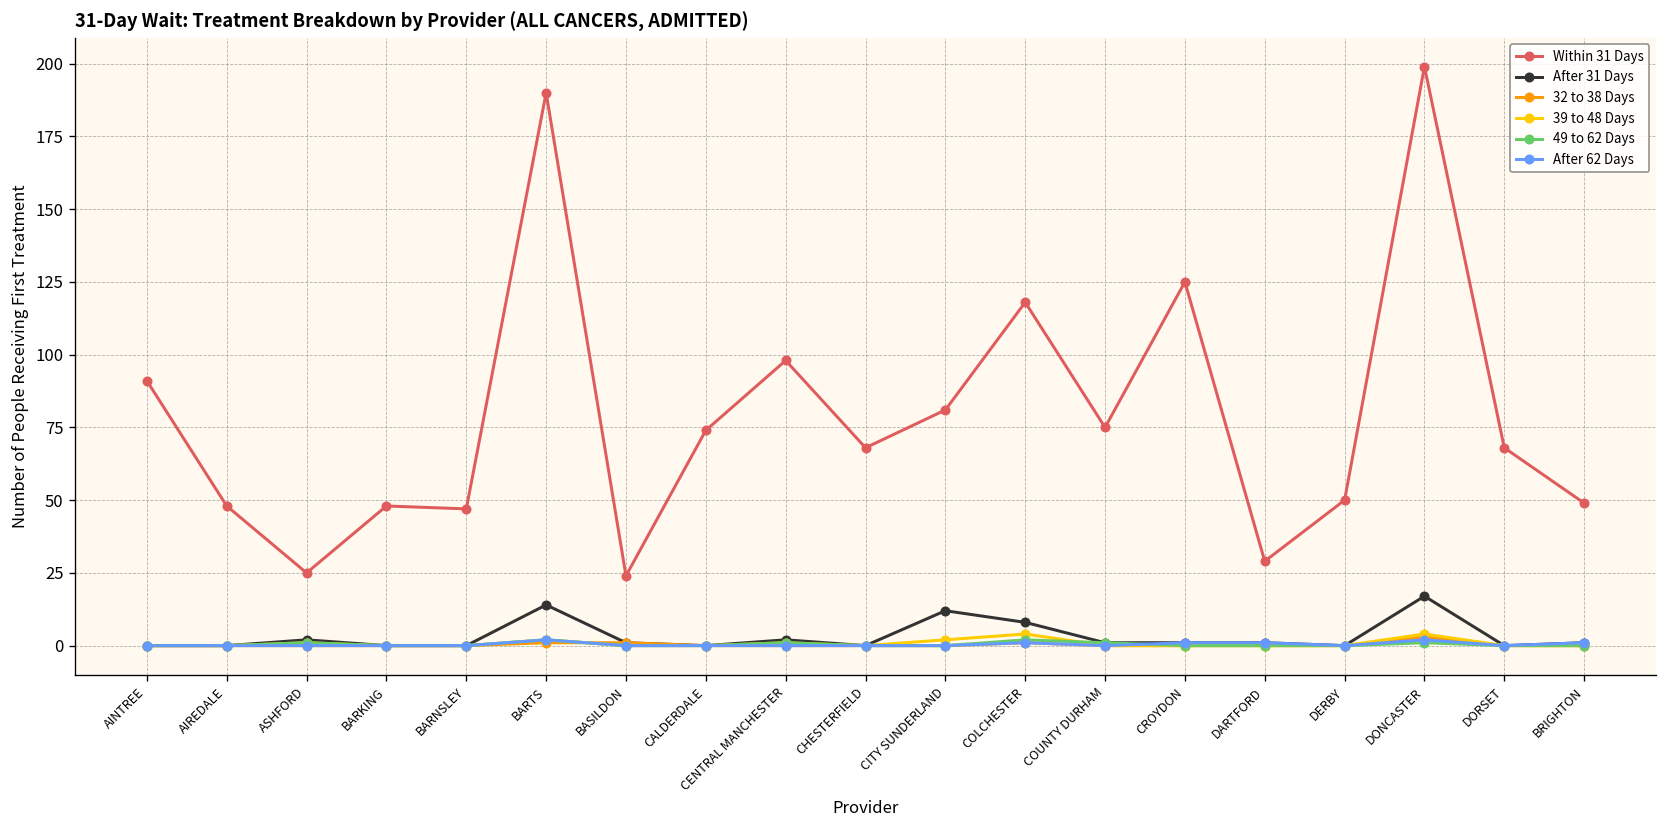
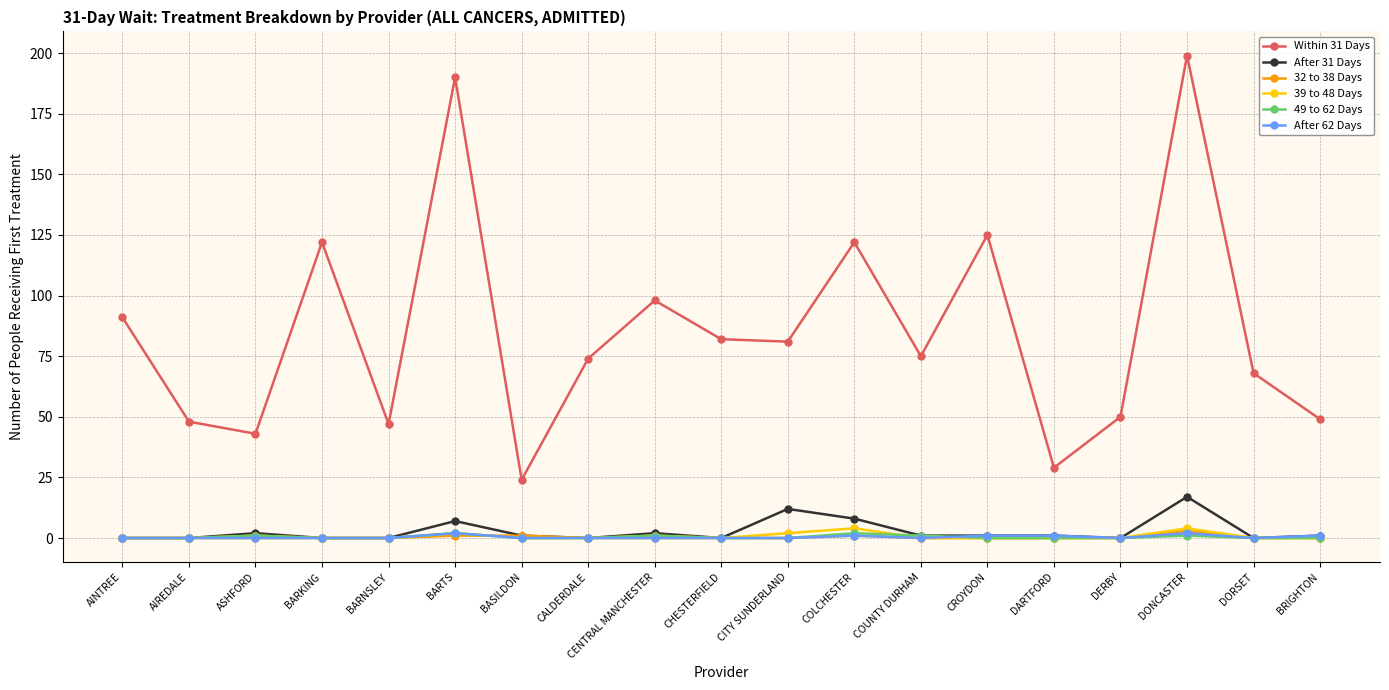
  {
    "Within 31 Days": {
      "AINTREE": 91,
      "AIREDALE": 48,
-     "ASHFORD": 25,
-     "BARKING": 48,
+     "ASHFORD": 43,
+     "BARKING": 122,
      "BARNSLEY": 47,
      "BARTS": 190,
      "BASILDON": 24,
      "CALDERDALE": 74,
      "CENTRAL MANCHESTER": 98,
-     "CHESTERFIELD": 68,
+     "CHESTERFIELD": 82,
      "CITY SUNDERLAND": 81,
-     "COLCHESTER": 118,
+     "COLCHESTER": 122,
      "COUNTY DURHAM": 75,
      "CROYDON": 125,
      "DARTFORD": 29,
      "DERBY": 50,
      "DONCASTER": 199,
      "DORSET": 68,
      "BRIGHTON": 49
    },
    "After 31 Days": {
-     "BARTS": 14,
+     "BARTS": 7,
      "CITY SUNDERLAND": 12,
      "COLCHESTER": 8,
      "DONCASTER": 17
    }
  }
